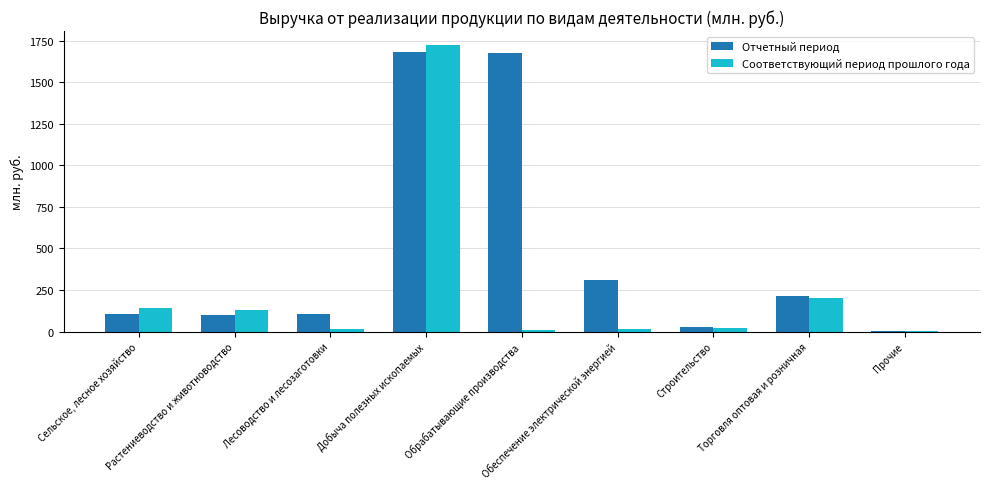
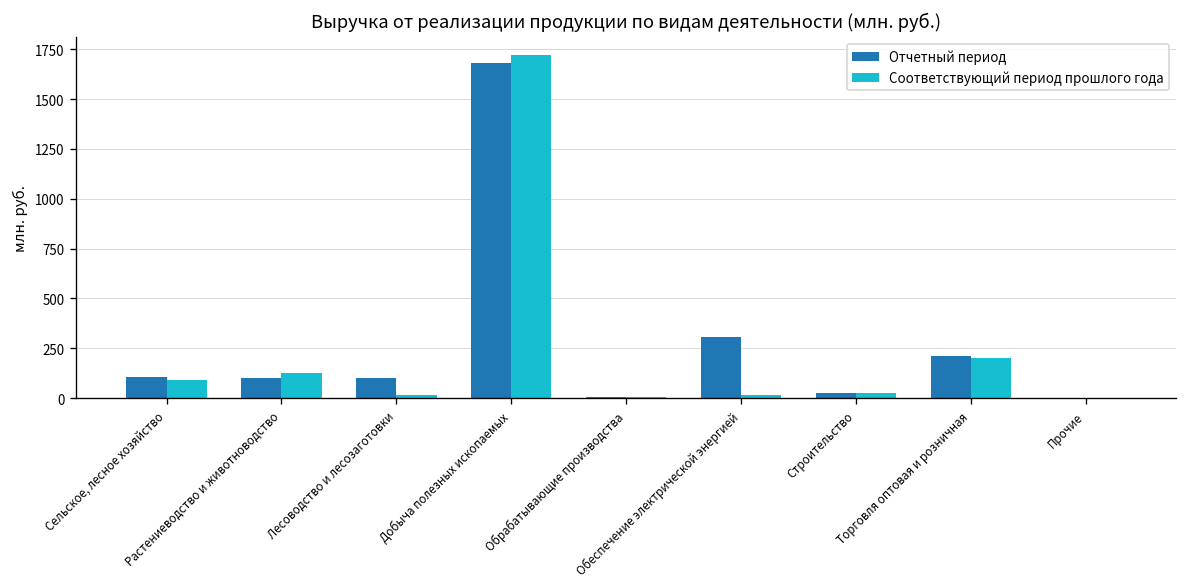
  {
    "Отчетный период": {
      "Сельское, лесное хозяйство": 100,
      "Растениеводство и животноводство": 100,
      "Лесоводство и лесозаготовки": 100,
      "Добыча полезных ископаемых": 1680,
-     "Обрабатывающие производства": 1680,
+     "Обрабатывающие производства": 10,
      "Обеспечение электрической энергией": 310,
      "Строительство": 30,
      "Торговля оптовая и розничная": 210
    },
    "Соответствующий период прошлого года": {
-     "Сельское, лесное хозяйство": 140,
+     "Сельское, лесное хозяйство": 90,
      "Растениеводство и животноводство": 130,
      "Лесоводство и лесозаготовки": 20,
      "Добыча полезных ископаемых": 1720,
      "Строительство": 20,
      "Торговля оптовая и розничная": 200
    }
  }
